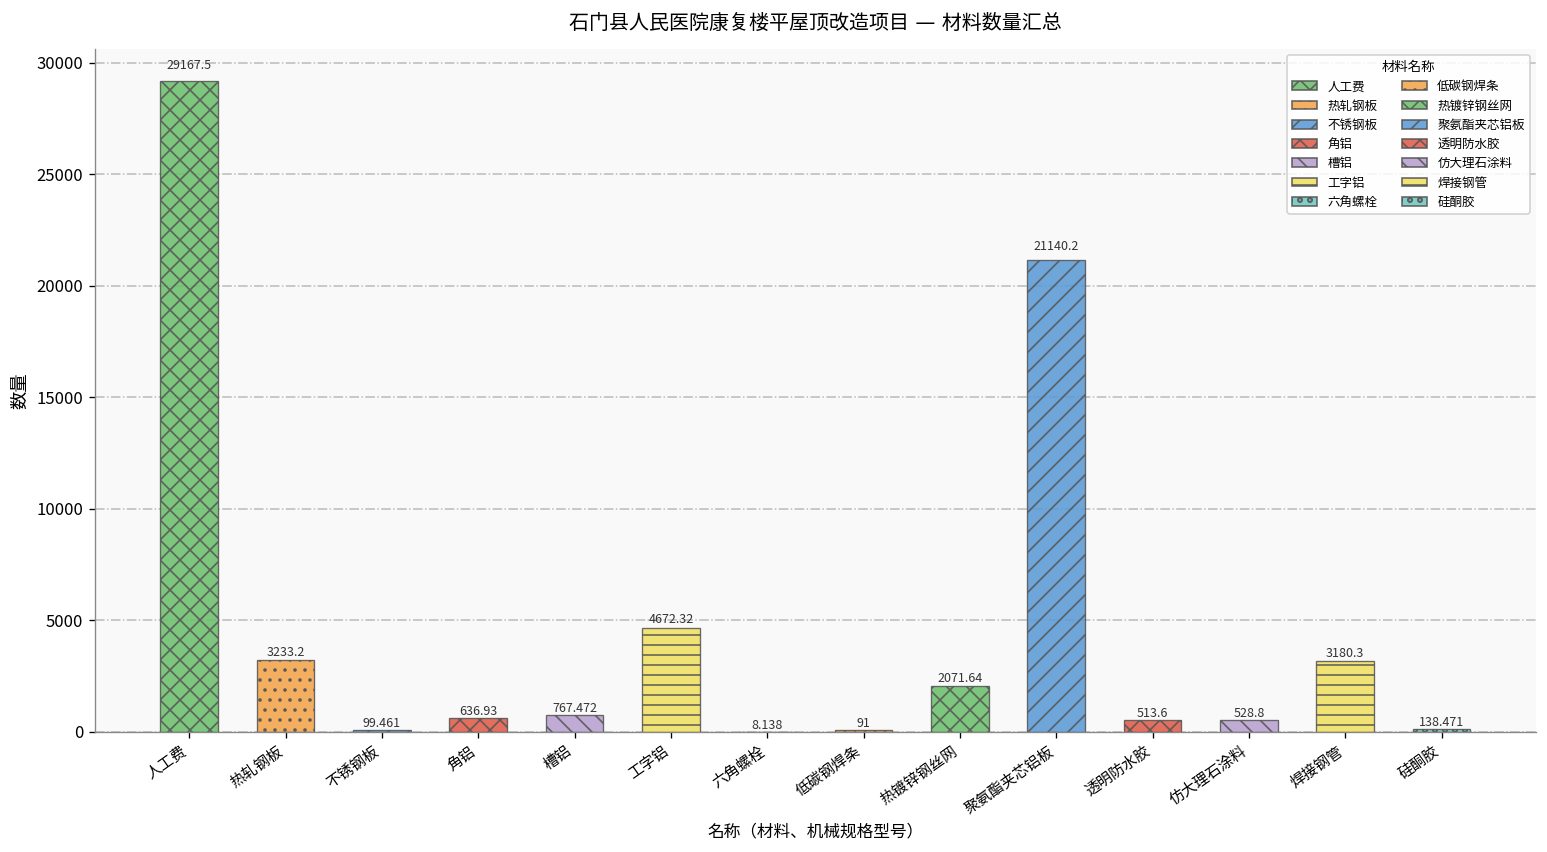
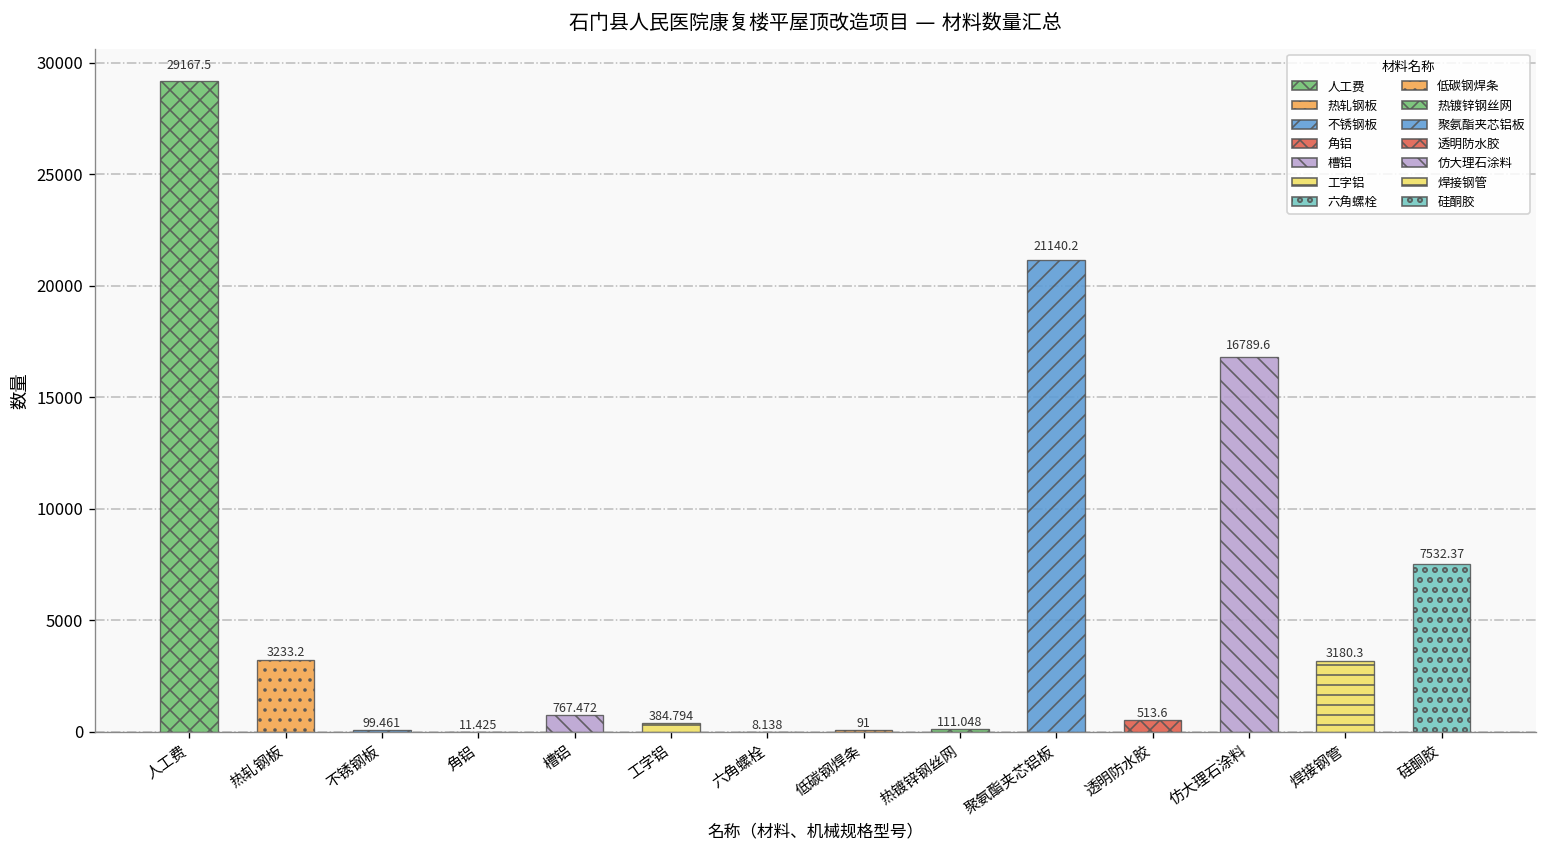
  {
    "人工费": 29167.5,
    "热轧钢板": 3233.2,
    "不锈钢板": 99.461,
-   "角铝": 636.93,
+   "角铝": 11.425,
    "槽铝": 767.472,
-   "工字铝": 4672.32,
+   "工字铝": 384.794,
    "六角螺栓": 8.138,
    "低碳钢焊条": 91,
-   "热镀锌钢丝网": 2071.64,
+   "热镀锌钢丝网": 111.048,
    "聚氨酯夹芯铝板": 21140.2,
    "透明防水胶": 513.6,
-   "仿大理石涂料": 528.8,
+   "仿大理石涂料": 16789.6,
    "焊接钢管": 3180.3,
-   "硅酮胶": 138.471
+   "硅酮胶": 7532.37
  }
